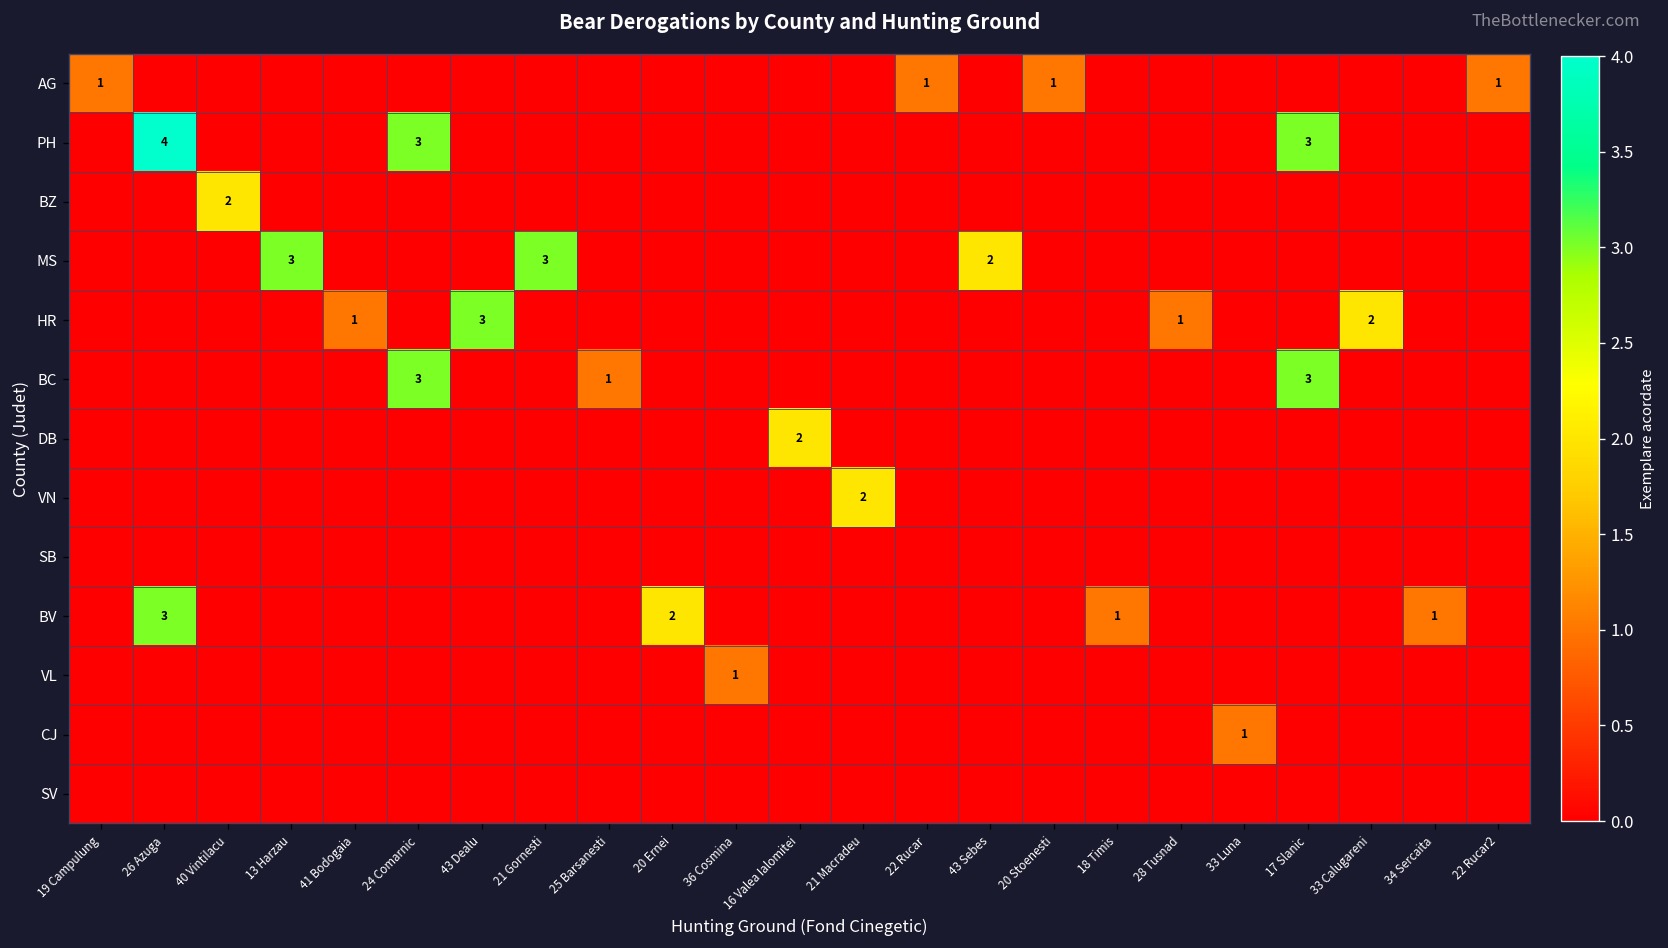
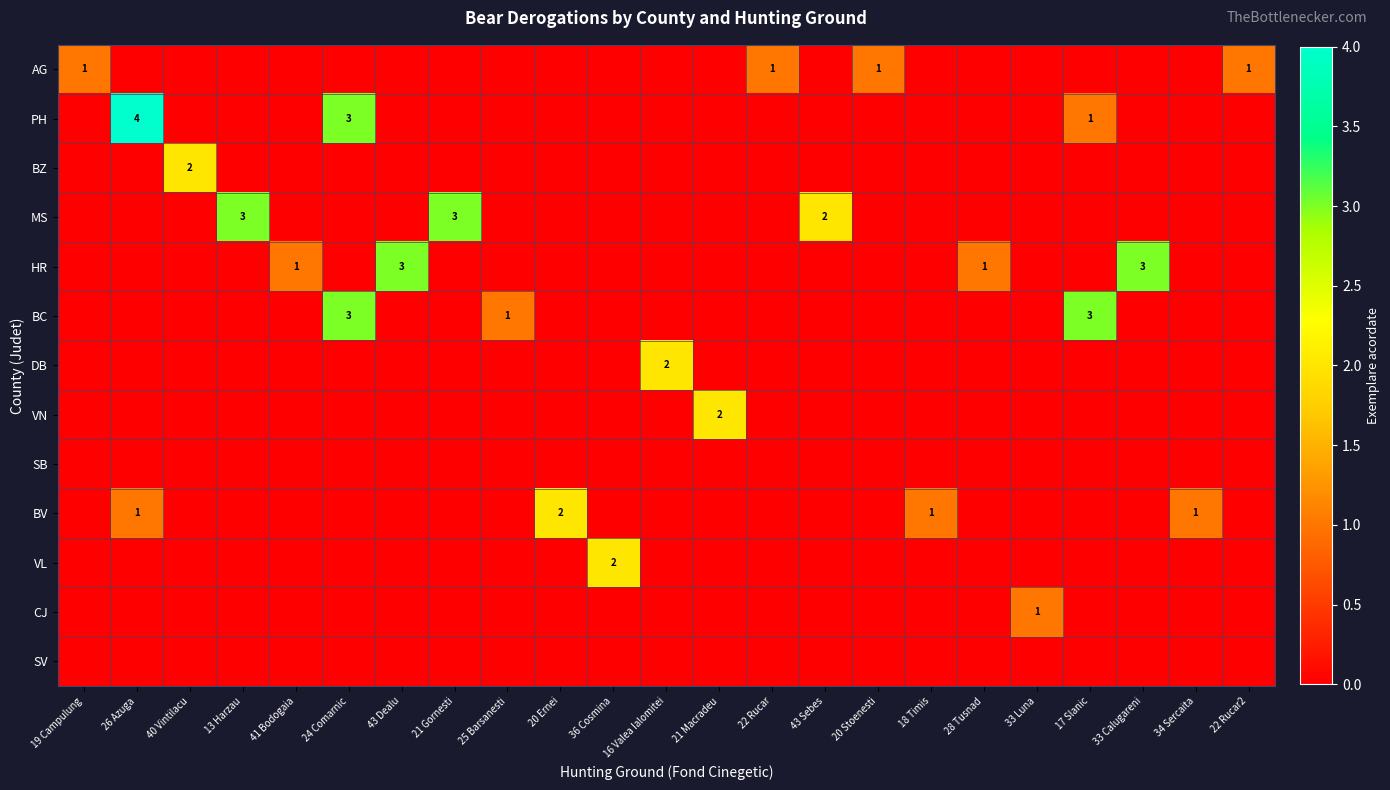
  {
    "AG": {
      "19 Campulung": 1,
      "22 Rucar": 1,
      "20 Stoenesti": 1,
      "22 Rucar2": 1
    },
    "PH": {
      "26 Azuga": 4,
      "24 Comarnic": 3,
-     "17 Slanic": 3
+     "17 Slanic": 1
    },
    "BZ": {
      "40 Vintilacu": 2
    },
    "MS": {
      "13 Harzau": 3,
      "21 Gornesti": 3,
      "43 Sebes": 2
    },
    "HR": {
      "41 Bodogaia": 1,
      "43 Dealu": 3,
      "28 Tusnad": 1,
-     "33 Calugareni": 2
+     "33 Calugareni": 3
    },
    "BC": {
      "24 Comarnic": 3,
      "25 Barsanesti": 1,
      "17 Slanic": 3
    },
    "DB": {
      "16 Valea Ialomitei": 2
    },
    "VN": {
      "21 Macradeu": 2
    },
    "BV": {
-     "26 Azuga": 3,
+     "26 Azuga": 1,
      "20 Ernei": 2,
      "18 Timis": 1,
      "34 Sercaita": 1
    },
    "VL": {
-     "36 Cosmina": 1
+     "36 Cosmina": 2
    },
    "CJ": {
      "33 Luna": 1
    }
  }
